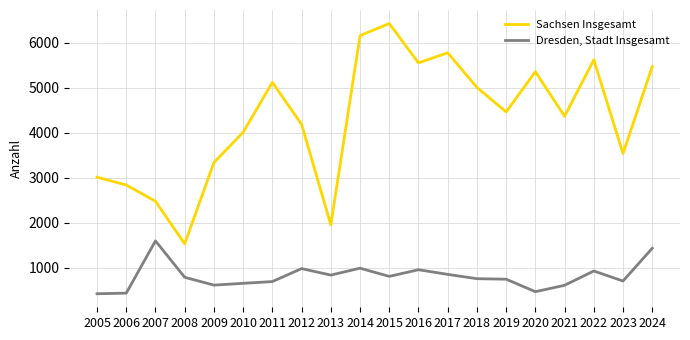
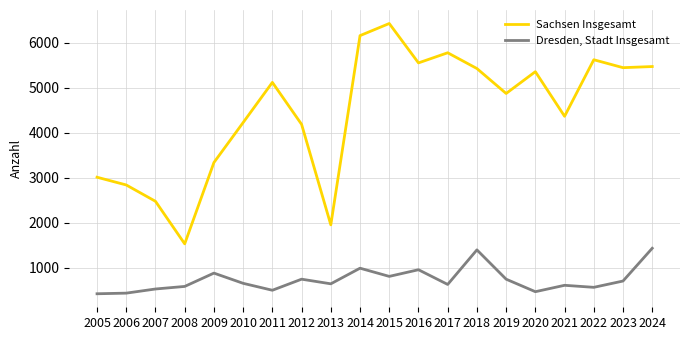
  {
    "Sachsen Insgesamt": {
      "2005": 3000,
      "2006": 2800,
      "2007": 2500,
      "2008": 1500,
      "2009": 3300,
-     "2010": 4000,
+     "2010": 4200,
      "2011": 5100,
      "2012": 4200,
      "2013": 2000,
      "2014": 6200,
      "2015": 6400,
      "2016": 5600,
      "2017": 5800,
-     "2018": 5000,
-     "2019": 4500,
+     "2018": 5400,
+     "2019": 4900,
      "2020": 5400,
      "2021": 4400,
      "2022": 5600,
-     "2023": 3500,
+     "2023": 5400,
      "2024": 5500
    },
    "Dresden, Stadt Insgesamt": {
      "2005": 400,
      "2006": 400,
-     "2007": 1600,
-     "2008": 800,
-     "2009": 600,
+     "2007": 500,
+     "2008": 600,
+     "2009": 900,
      "2010": 700,
-     "2011": 700,
-     "2012": 1000,
-     "2013": 800,
+     "2011": 500,
+     "2012": 700,
+     "2013": 600,
      "2014": 1000,
      "2015": 800,
      "2016": 1000,
-     "2017": 900,
-     "2018": 800,
+     "2017": 600,
+     "2018": 1400,
      "2019": 700,
      "2020": 500,
      "2021": 600,
-     "2022": 900,
+     "2022": 600,
      "2023": 700,
      "2024": 1400
    }
  }
